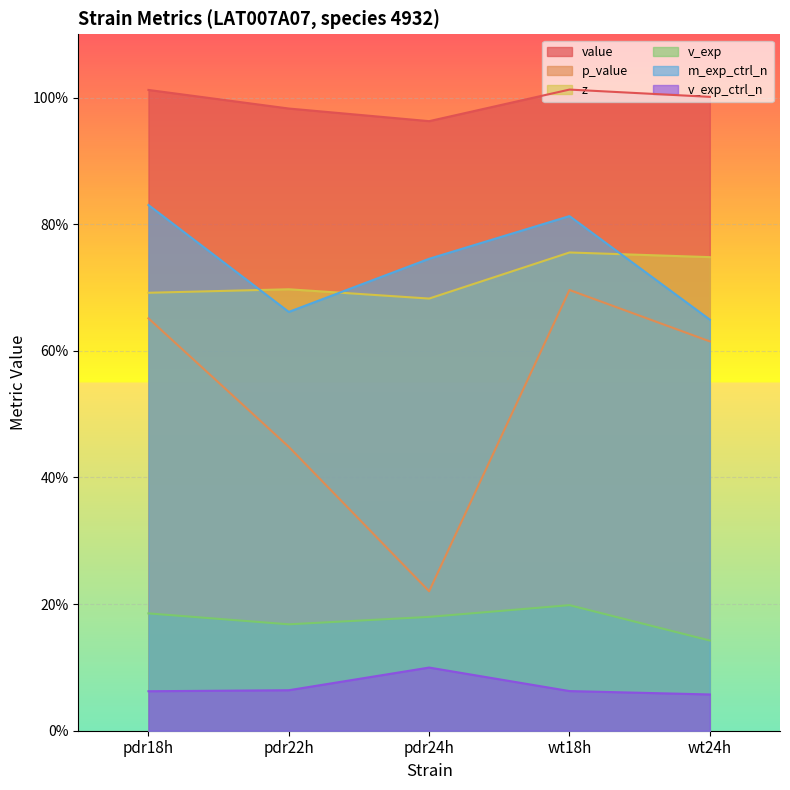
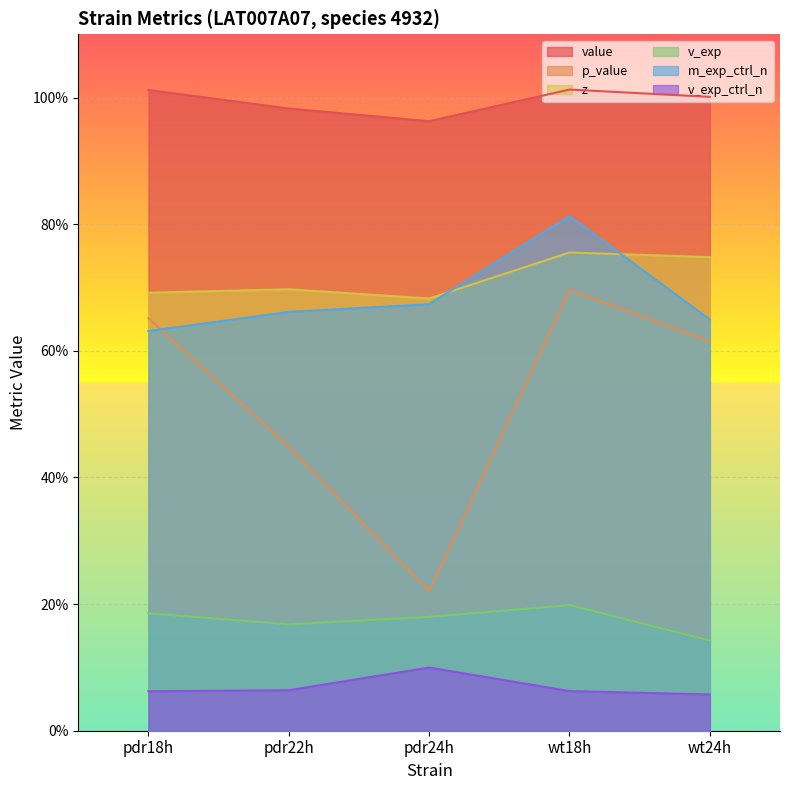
  {
    "v_exp": {
      "pdr18h": "19%",
      "pdr22h": "17%",
      "pdr24h": "18%",
      "wt18h": "20%",
      "wt24h": "14%"
    },
    "m_exp_ctrl_n": {
-     "pdr18h": "83%",
+     "pdr18h": "63%",
      "pdr22h": "66%",
-     "pdr24h": "75%",
+     "pdr24h": "67%",
      "wt18h": "81%",
      "wt24h": "65%"
    },
    "v_exp_ctrl_n": {
      "pdr18h": "6%",
      "pdr22h": "6%",
      "pdr24h": "10%",
      "wt18h": "6%",
      "wt24h": "6%"
    }
  }
